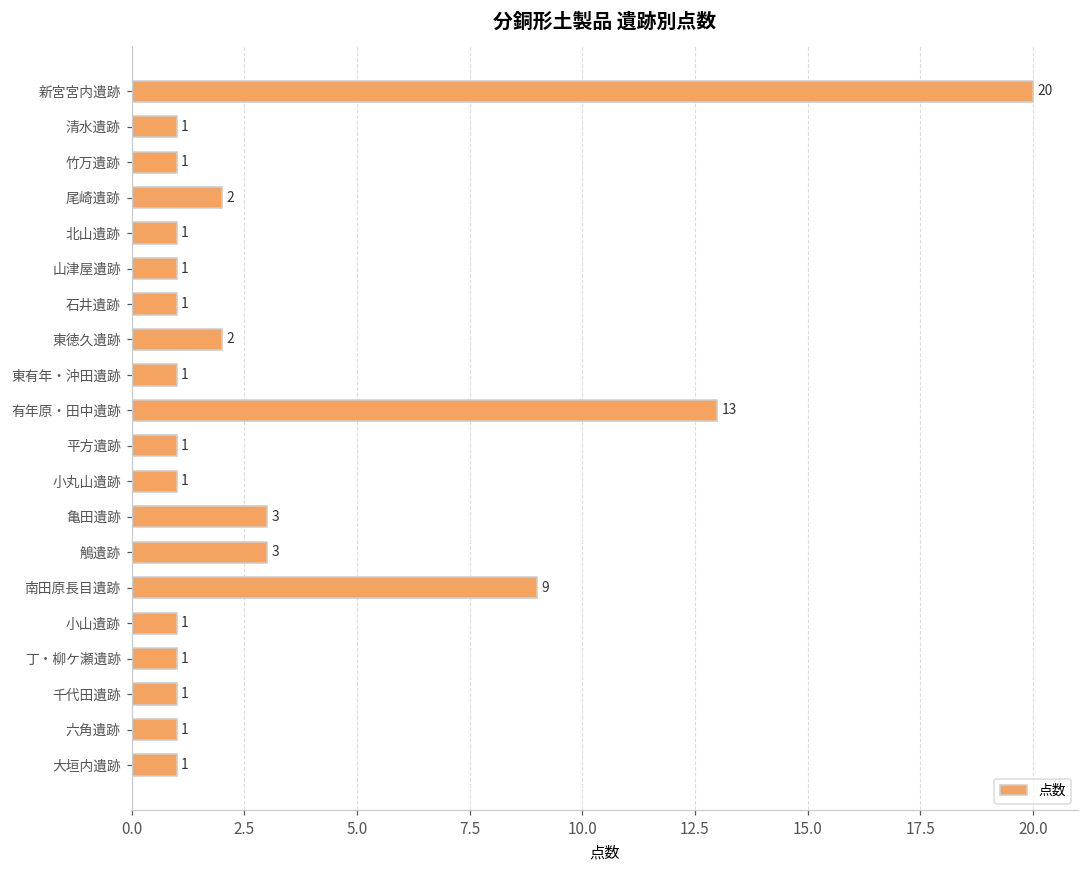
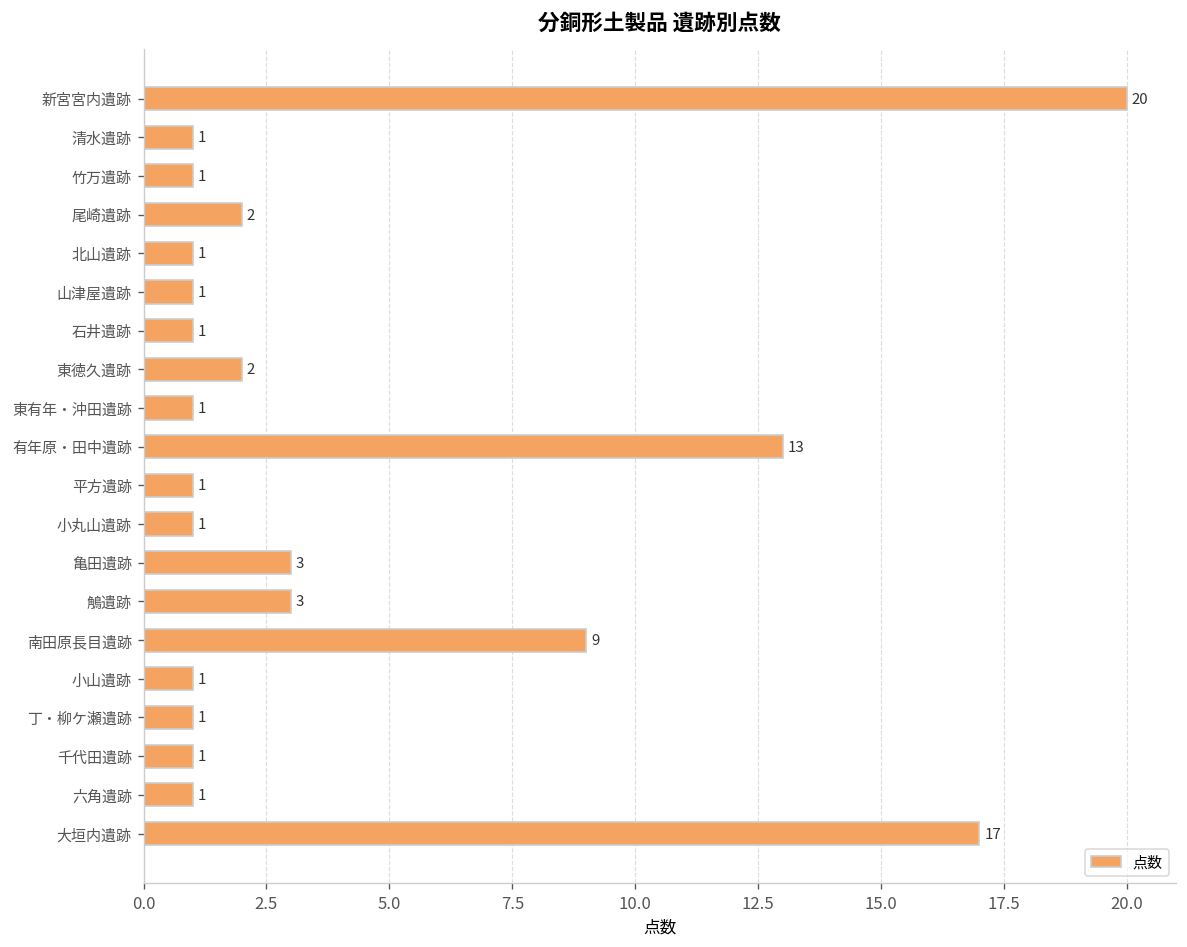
  {
    "新宮宮内遺跡": 20,
    "清水遺跡": 1,
    "竹万遺跡": 1,
    "尾崎遺跡": 2,
    "北山遺跡": 1,
    "山津屋遺跡": 1,
    "石井遺跡": 1,
    "東徳久遺跡": 2,
    "東有年・沖田遺跡": 1,
    "有年原・田中遺跡": 13,
    "平方遺跡": 1,
    "小丸山遺跡": 1,
    "亀田遺跡": 3,
    "鵤遺跡": 3,
    "南田原長目遺跡": 9,
    "小山遺跡": 1,
    "丁・柳ケ瀬遺跡": 1,
    "千代田遺跡": 1,
    "六角遺跡": 1,
-   "大垣内遺跡": 1
+   "大垣内遺跡": 17
  }
